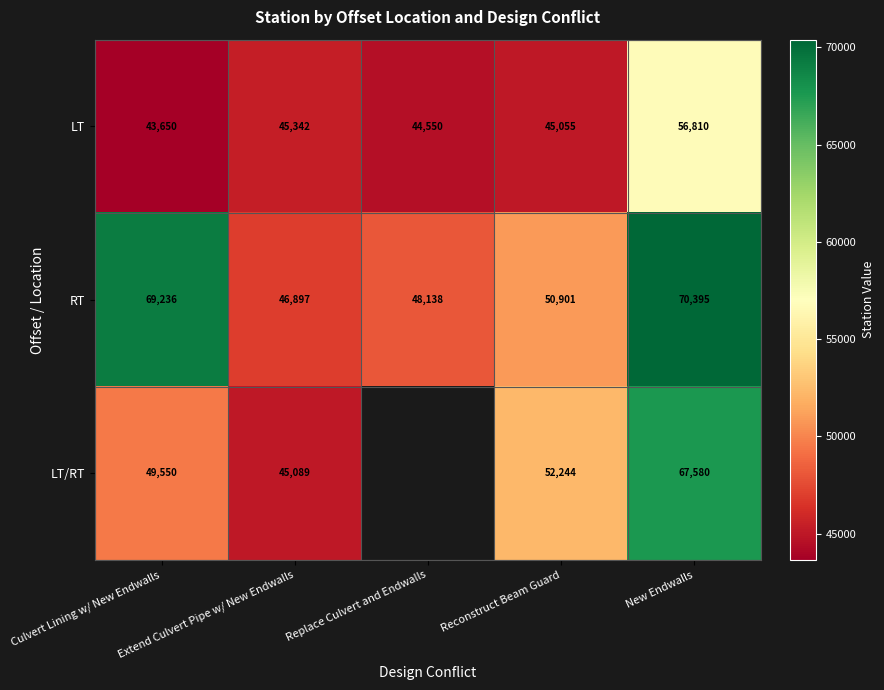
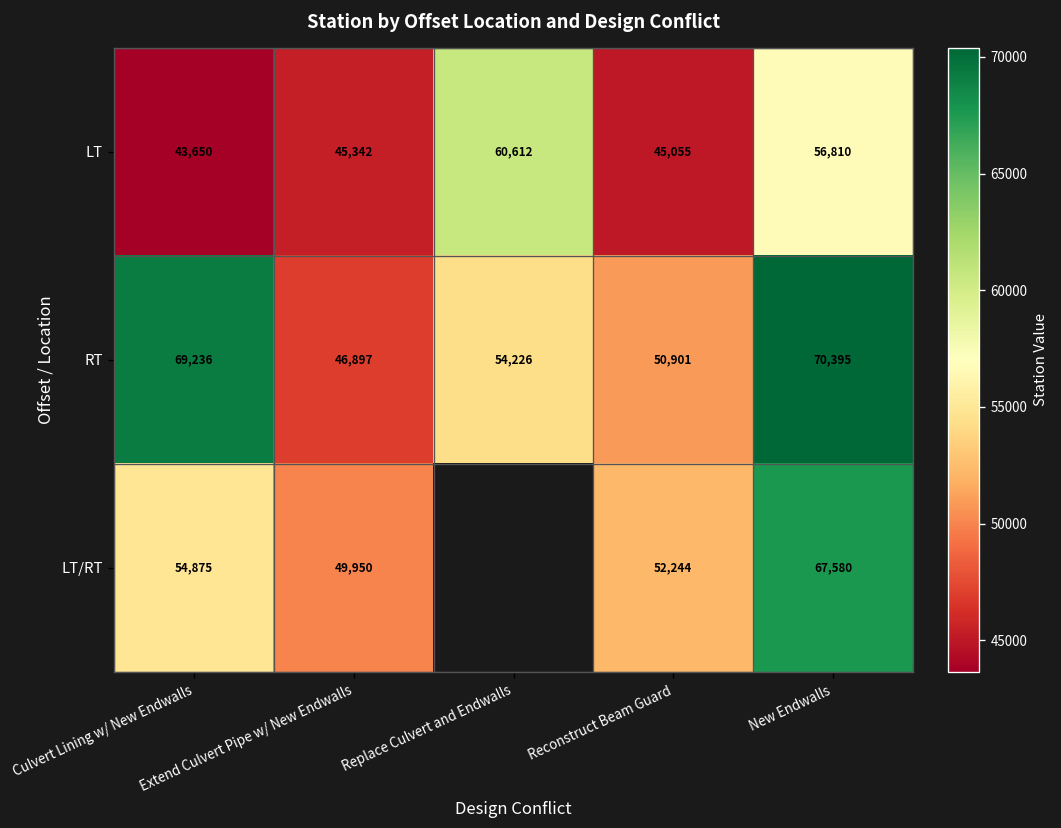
  {
    "LT": {
      "Culvert Lining w/ New Endwalls": "43,650",
      "Extend Culvert Pipe w/ New Endwalls": "45,342",
-     "Replace Culvert and Endwalls": "44,550",
+     "Replace Culvert and Endwalls": "60,612",
      "Reconstruct Beam Guard": "45,055",
      "New Endwalls": "56,810"
    },
    "RT": {
      "Culvert Lining w/ New Endwalls": "69,236",
      "Extend Culvert Pipe w/ New Endwalls": "46,897",
-     "Replace Culvert and Endwalls": "48,138",
+     "Replace Culvert and Endwalls": "54,226",
      "Reconstruct Beam Guard": "50,901",
      "New Endwalls": "70,395"
    },
    "LT/RT": {
-     "Culvert Lining w/ New Endwalls": "49,550",
-     "Extend Culvert Pipe w/ New Endwalls": "45,089",
+     "Culvert Lining w/ New Endwalls": "54,875",
+     "Extend Culvert Pipe w/ New Endwalls": "49,950",
      "Reconstruct Beam Guard": "52,244",
      "New Endwalls": "67,580"
    }
  }
